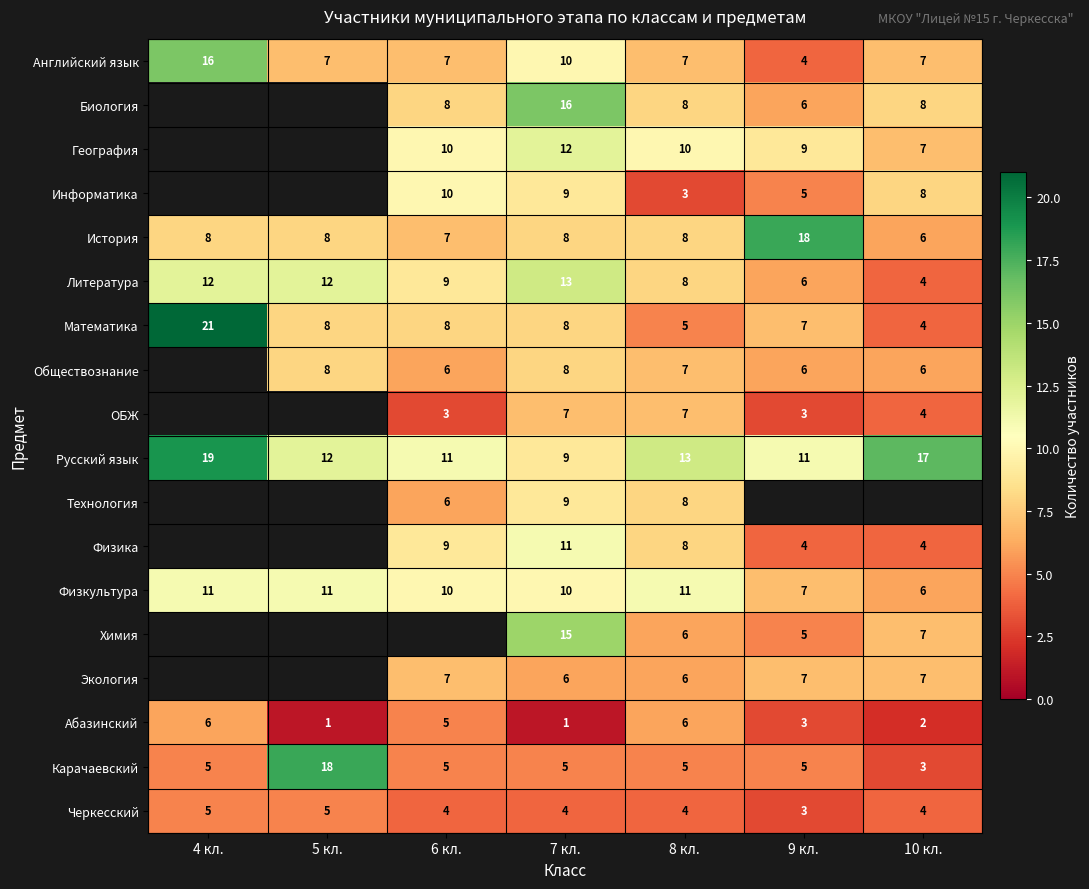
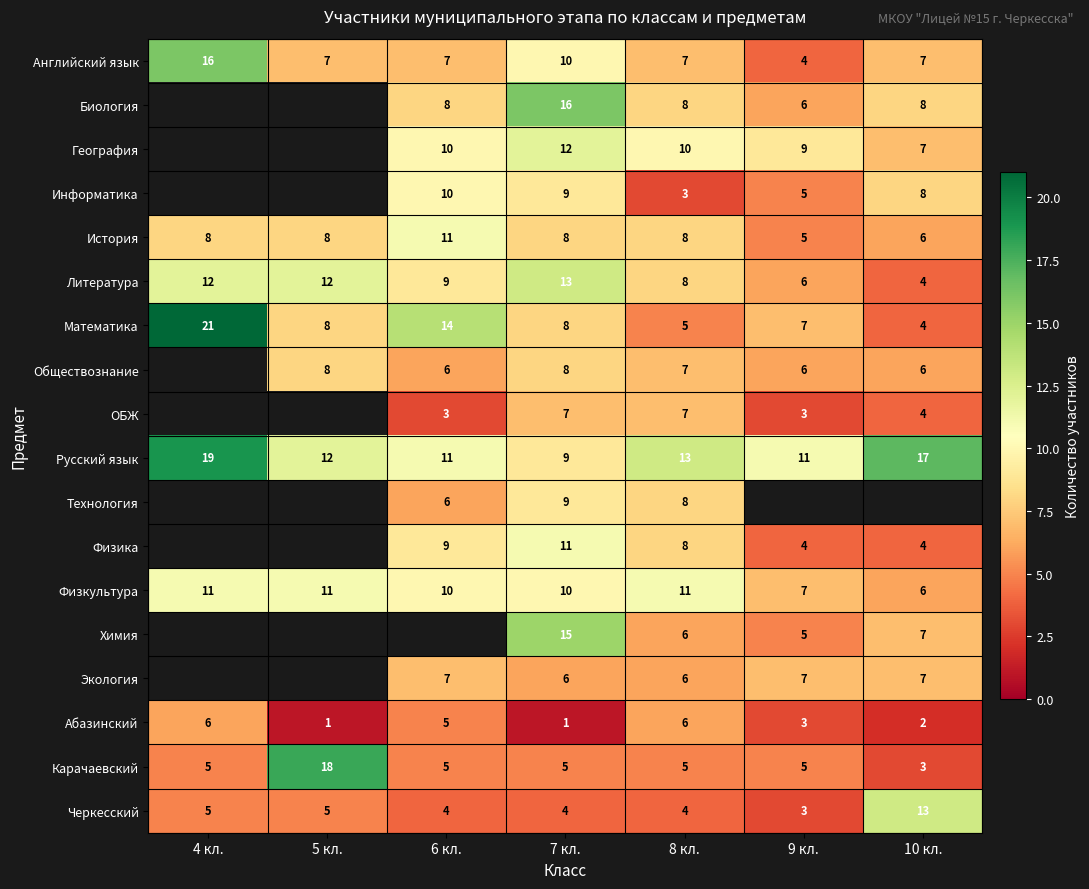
  {
    "Английский язык": {
      "4 кл.": 16,
      "5 кл.": 7,
      "6 кл.": 7,
      "7 кл.": 10,
      "8 кл.": 7,
      "9 кл.": 4,
      "10 кл.": 7
    },
    "Биология": {
      "6 кл.": 8,
      "7 кл.": 16,
      "8 кл.": 8,
      "9 кл.": 6,
      "10 кл.": 8
    },
    "География": {
      "6 кл.": 10,
      "7 кл.": 12,
      "8 кл.": 10,
      "9 кл.": 9,
      "10 кл.": 7
    },
    "Информатика": {
      "6 кл.": 10,
      "7 кл.": 9,
      "8 кл.": 3,
      "9 кл.": 5,
      "10 кл.": 8
    },
    "История": {
      "4 кл.": 8,
      "5 кл.": 8,
-     "6 кл.": 7,
+     "6 кл.": 11,
      "7 кл.": 8,
      "8 кл.": 8,
-     "9 кл.": 18,
+     "9 кл.": 5,
      "10 кл.": 6
    },
    "Литература": {
      "4 кл.": 12,
      "5 кл.": 12,
      "6 кл.": 9,
      "7 кл.": 13,
      "8 кл.": 8,
      "9 кл.": 6,
      "10 кл.": 4
    },
    "Математика": {
      "4 кл.": 21,
      "5 кл.": 8,
-     "6 кл.": 8,
+     "6 кл.": 14,
      "7 кл.": 8,
      "8 кл.": 5,
      "9 кл.": 7,
      "10 кл.": 4
    },
    "Обществознание": {
      "5 кл.": 8,
      "6 кл.": 6,
      "7 кл.": 8,
      "8 кл.": 7,
      "9 кл.": 6,
      "10 кл.": 6
    },
    "ОБЖ": {
      "6 кл.": 3,
      "7 кл.": 7,
      "8 кл.": 7,
      "9 кл.": 3,
      "10 кл.": 4
    },
    "Русский язык": {
      "4 кл.": 19,
      "5 кл.": 12,
      "6 кл.": 11,
      "7 кл.": 9,
      "8 кл.": 13,
      "9 кл.": 11,
      "10 кл.": 17
    },
    "Технология": {
      "6 кл.": 6,
      "7 кл.": 9,
      "8 кл.": 8
    },
    "Физика": {
      "6 кл.": 9,
      "7 кл.": 11,
      "8 кл.": 8,
      "9 кл.": 4,
      "10 кл.": 4
    },
    "Физкультура": {
      "4 кл.": 11,
      "5 кл.": 11,
      "6 кл.": 10,
      "7 кл.": 10,
      "8 кл.": 11,
      "9 кл.": 7,
      "10 кл.": 6
    },
    "Химия": {
      "7 кл.": 15,
      "8 кл.": 6,
      "9 кл.": 5,
      "10 кл.": 7
    },
    "Экология": {
      "6 кл.": 7,
      "7 кл.": 6,
      "8 кл.": 6,
      "9 кл.": 7,
      "10 кл.": 7
    },
    "Абазинский": {
      "4 кл.": 6,
      "5 кл.": 1,
      "6 кл.": 5,
      "7 кл.": 1,
      "8 кл.": 6,
      "9 кл.": 3,
      "10 кл.": 2
    },
    "Карачаевский": {
      "4 кл.": 5,
      "5 кл.": 18,
      "6 кл.": 5,
      "7 кл.": 5,
      "8 кл.": 5,
      "9 кл.": 5,
      "10 кл.": 3
    },
    "Черкесский": {
      "4 кл.": 5,
      "5 кл.": 5,
      "6 кл.": 4,
      "7 кл.": 4,
      "8 кл.": 4,
      "9 кл.": 3,
-     "10 кл.": 4
+     "10 кл.": 13
    }
  }
